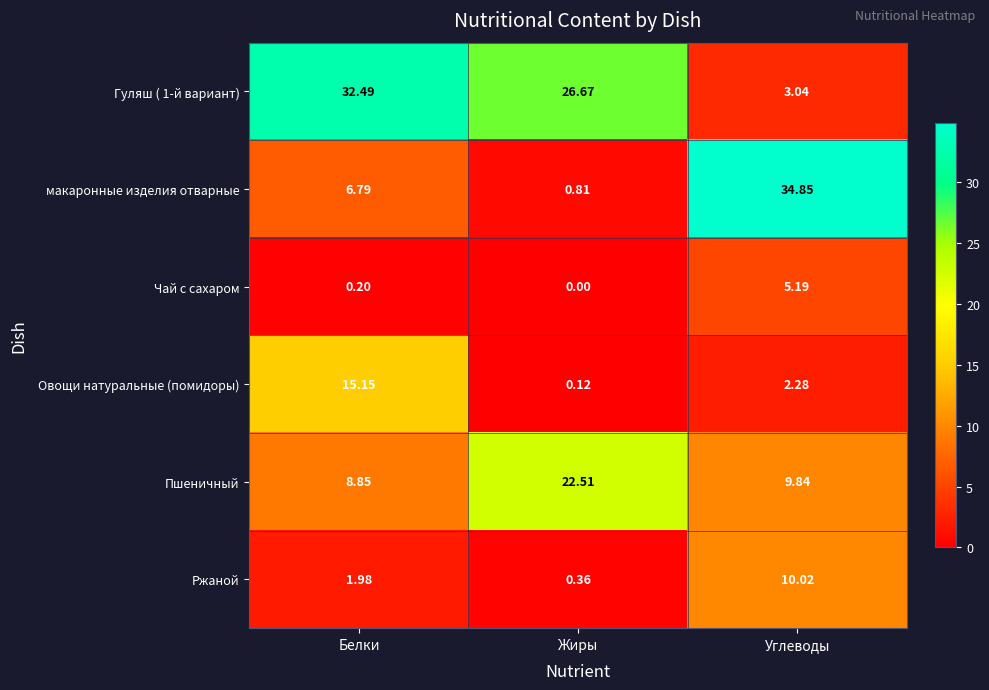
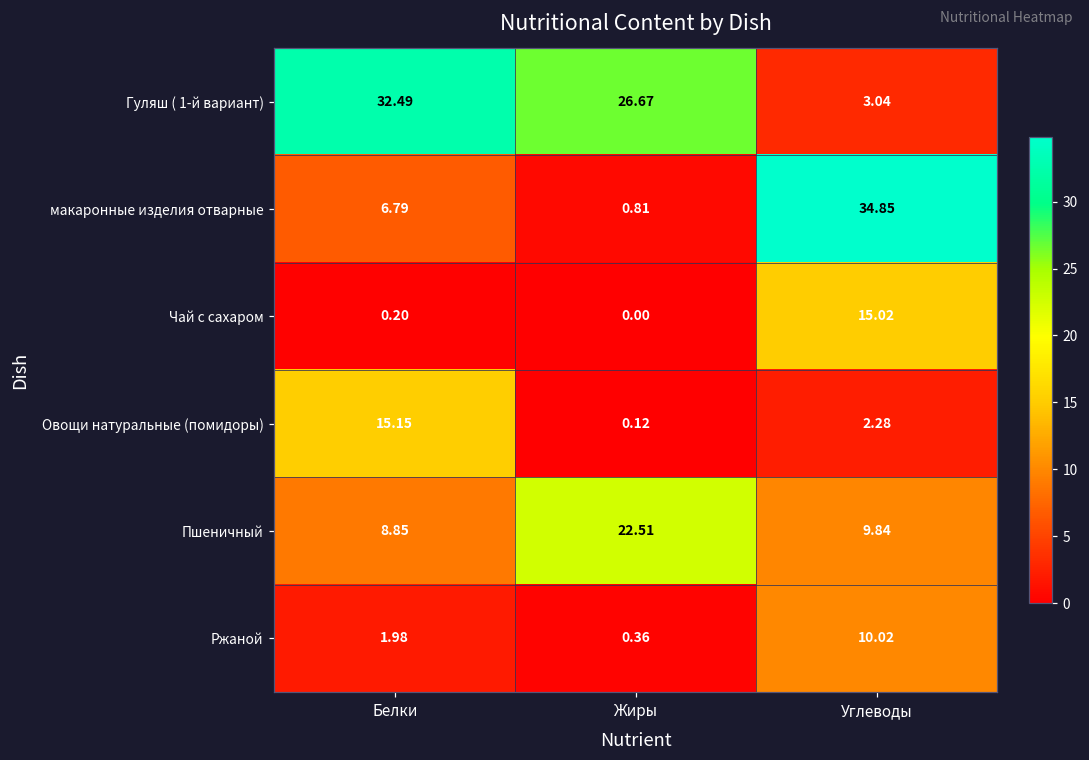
  {
    "Гуляш ( 1-й вариант)": {
      "Белки": 32.49,
      "Жиры": 26.67,
      "Углеводы": 3.04
    },
    "макаронные изделия отварные": {
      "Белки": 6.79,
      "Жиры": 0.81,
      "Углеводы": 34.85
    },
    "Чай с сахаром": {
      "Белки": 0.20,
      "Жиры": 0.00,
-     "Углеводы": 5.19
+     "Углеводы": 15.02
    },
    "Овощи натуральные (помидоры)": {
      "Белки": 15.15,
      "Жиры": 0.12,
      "Углеводы": 2.28
    },
    "Пшеничный": {
      "Белки": 8.85,
      "Жиры": 22.51,
      "Углеводы": 9.84
    },
    "Ржаной": {
      "Белки": 1.98,
      "Жиры": 0.36,
      "Углеводы": 10.02
    }
  }
